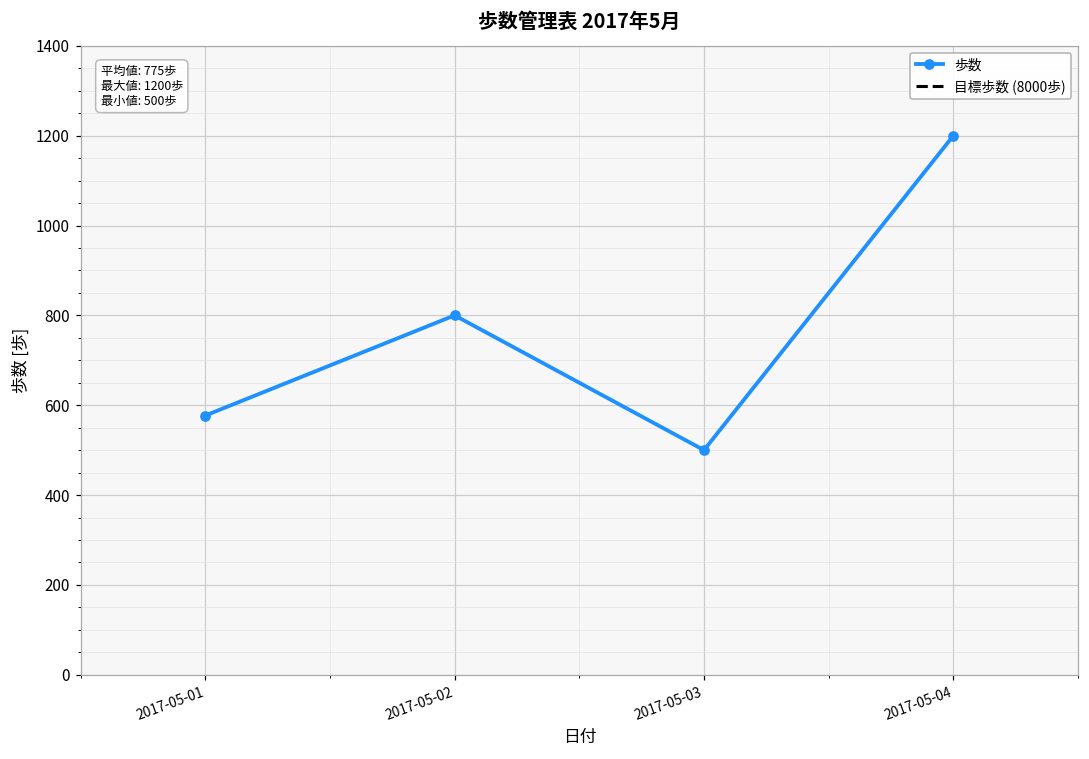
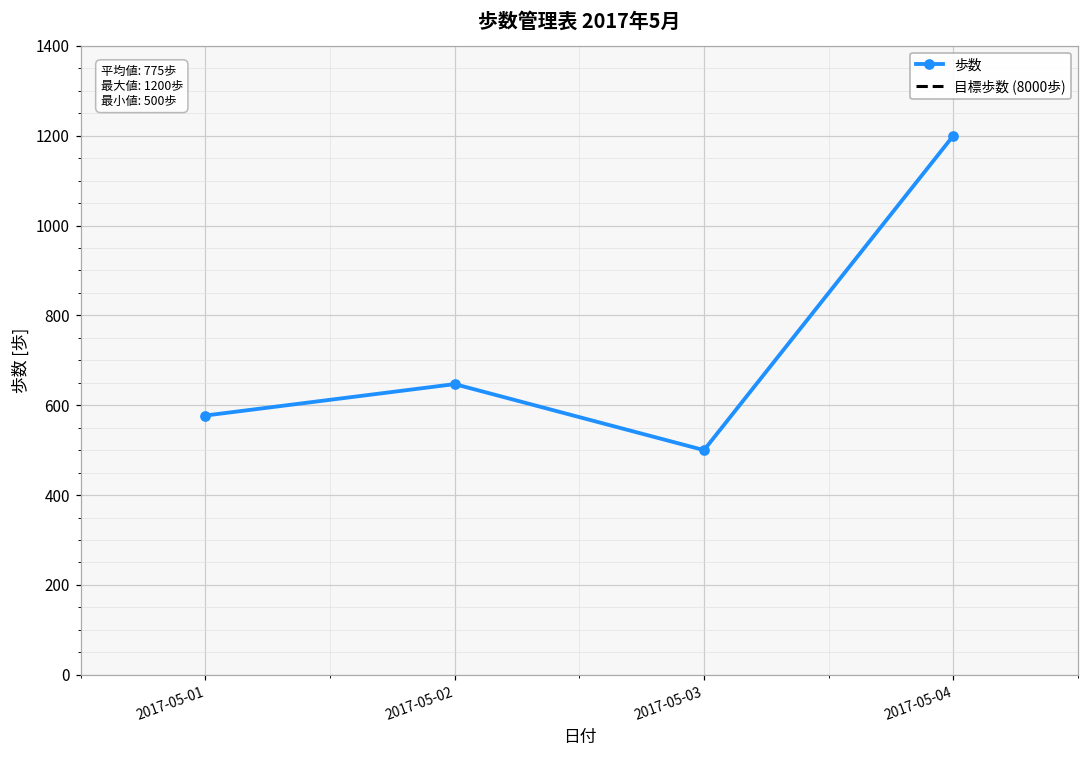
  {
    "2017-05-01": 580,
-   "2017-05-02": 800,
+   "2017-05-02": 650,
    "2017-05-03": 500,
    "2017-05-04": 1200
  }
